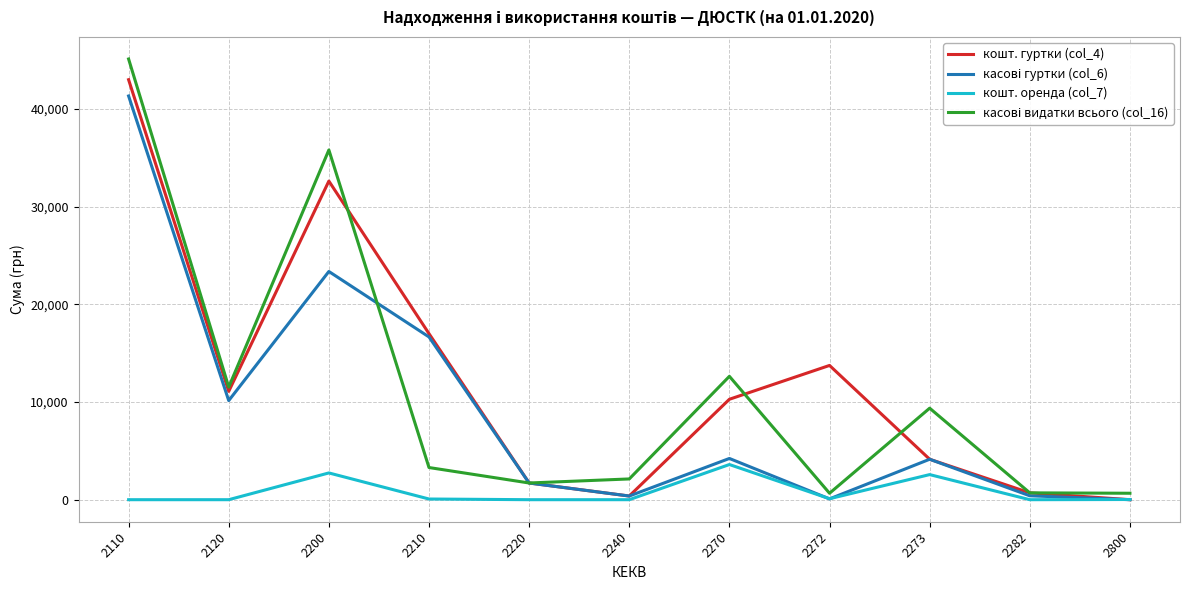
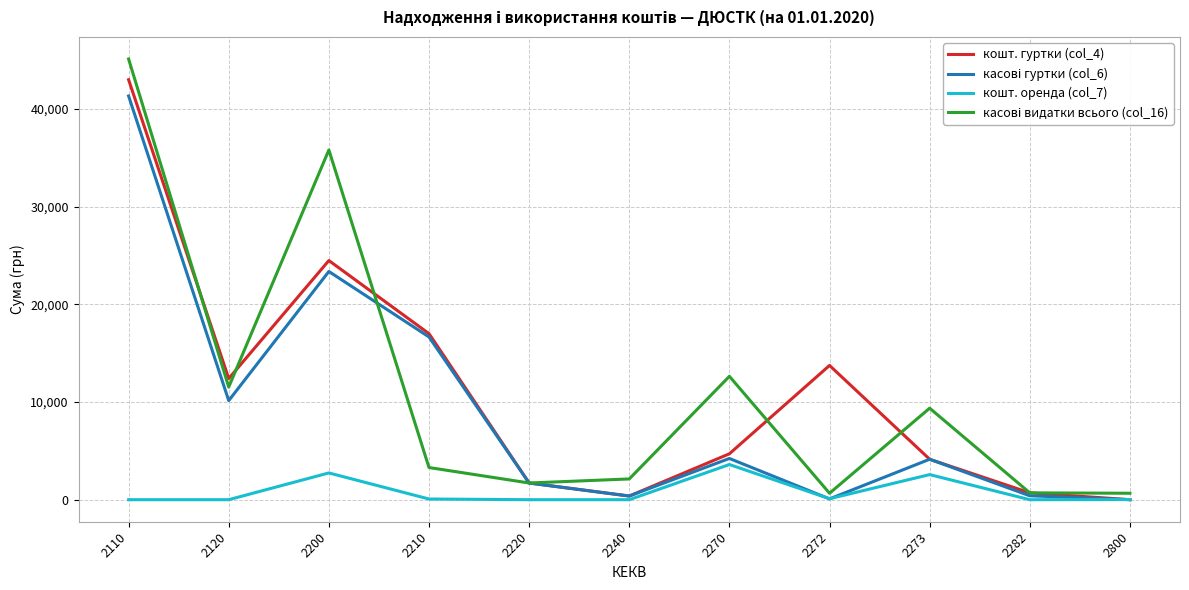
  {
    "кошт. гуртки (col_4)": {
      "2110": "43,000",
-     "2120": "11,000",
-     "2200": "33,000",
+     "2120": "12,000",
+     "2200": "24,000",
      "2210": "17,000",
-     "2270": "10,000",
+     "2270": "5,000",
      "2272": "14,000"
    },
    "касові гуртки (col_6)": {
      "2110": "41,000",
      "2120": "10,000",
      "2200": "23,000",
      "2210": "17,000",
      "2270": "4,000",
      "2282": "0"
    },
    "кошт. оренда (col_7)": {
      "2110": "0",
      "2120": "0",
      "2200": "3,000",
      "2210": "0",
      "2220": "0",
      "2240": "0",
      "2270": "4,000",
      "2273": "3,000",
      "2282": "0"
    },
    "касові видатки всього (col_16)": {
      "2110": "45,000",
      "2120": "12,000",
      "2200": "36,000",
      "2210": "3,000",
      "2240": "2,000",
      "2270": "13,000",
      "2272": "1,000",
      "2273": "9,000",
      "2800": "1,000"
    }
  }
